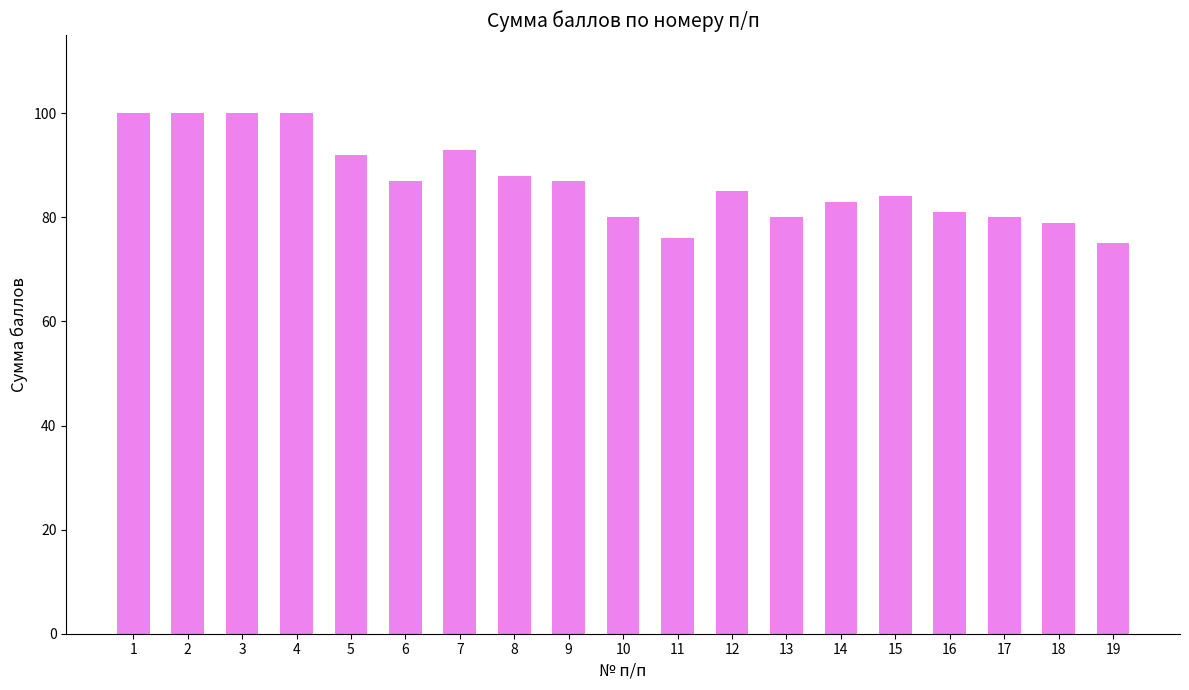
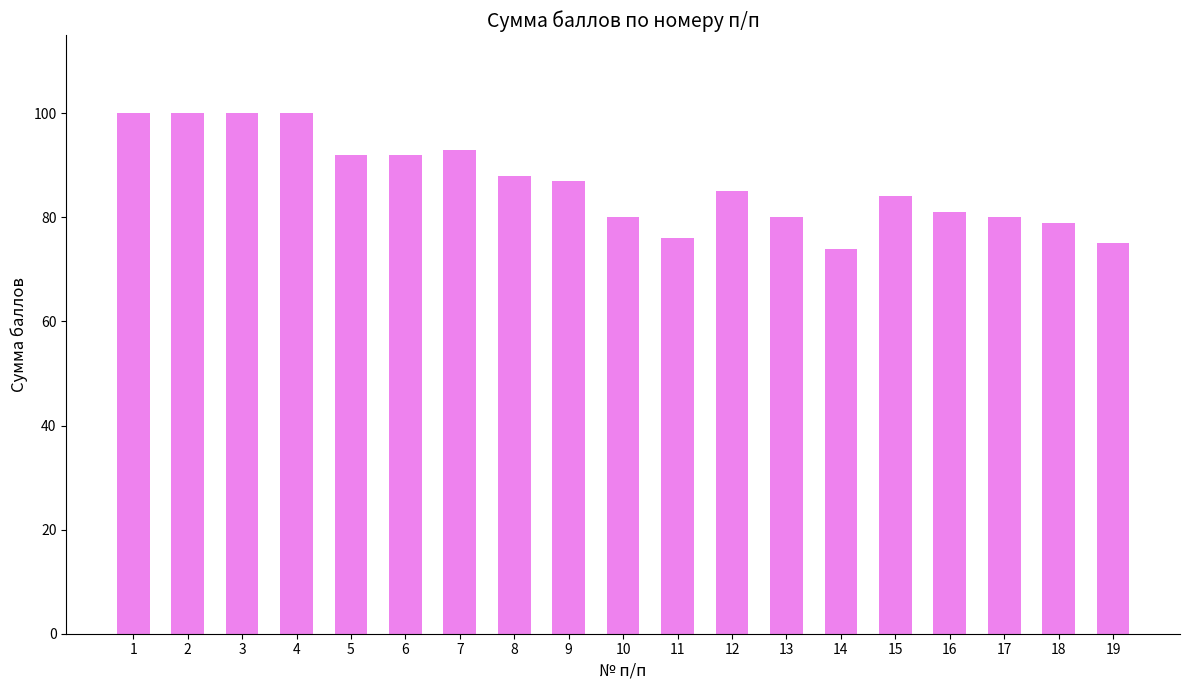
  {
    "1": 100,
    "2": 100,
    "3": 100,
    "4": 100,
    "5": 92,
-   "6": 87,
+   "6": 92,
    "7": 93,
    "8": 88,
    "9": 87,
    "10": 80,
    "11": 76,
    "12": 85,
    "13": 80,
-   "14": 83,
+   "14": 74,
    "15": 84,
    "16": 81,
    "17": 80,
    "18": 79,
    "19": 75
  }
